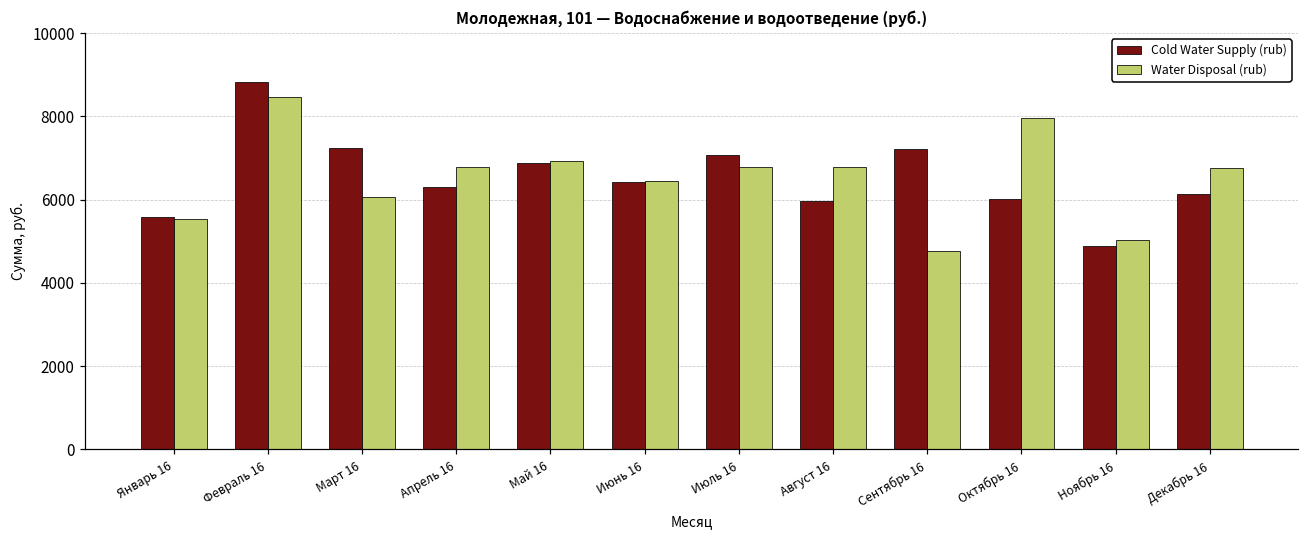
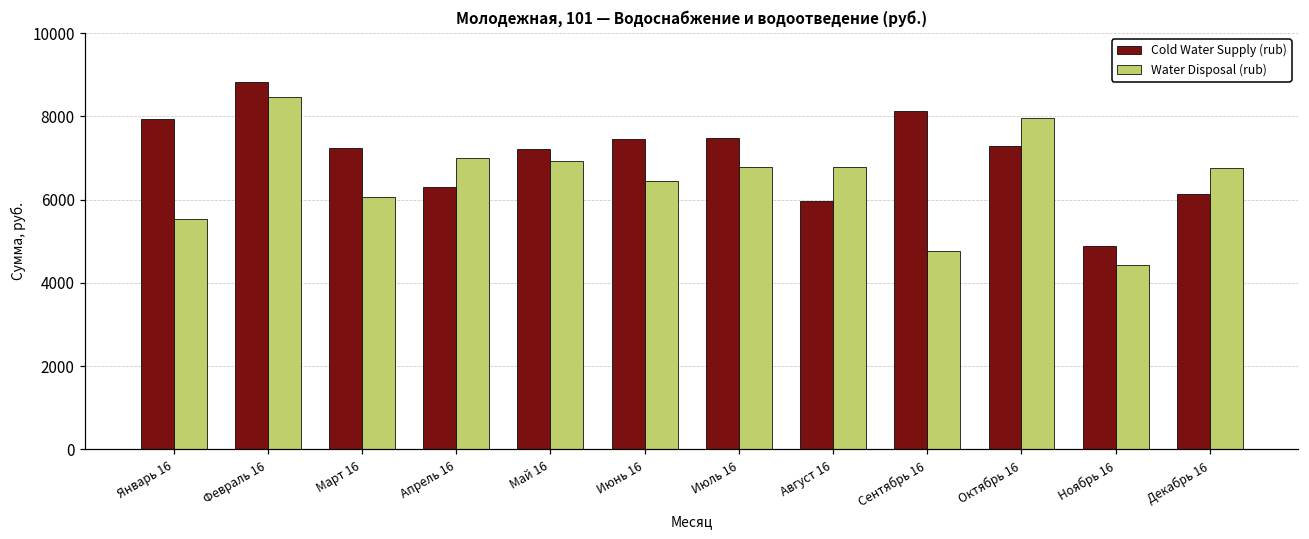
  {
    "Cold Water Supply (rub)": {
-     "Январь 16": 5600,
+     "Январь 16": 7900,
      "Февраль 16": 8800,
      "Март 16": 7300,
      "Апрель 16": 6300,
-     "Май 16": 6900,
-     "Июнь 16": 6400,
-     "Июль 16": 7100,
+     "Май 16": 7200,
+     "Июнь 16": 7500,
+     "Июль 16": 7500,
      "Август 16": 6000,
-     "Сентябрь 16": 7200,
-     "Октябрь 16": 6000,
+     "Сентябрь 16": 8100,
+     "Октябрь 16": 7300,
      "Ноябрь 16": 4900,
      "Декабрь 16": 6100
    },
    "Water Disposal (rub)": {
      "Январь 16": 5500,
      "Февраль 16": 8500,
      "Март 16": 6100,
-     "Апрель 16": 6800,
+     "Апрель 16": 7000,
      "Май 16": 6900,
      "Июнь 16": 6500,
      "Июль 16": 6800,
      "Август 16": 6800,
      "Сентябрь 16": 4800,
      "Октябрь 16": 8000,
-     "Ноябрь 16": 5000,
+     "Ноябрь 16": 4400,
      "Декабрь 16": 6800
    }
  }
